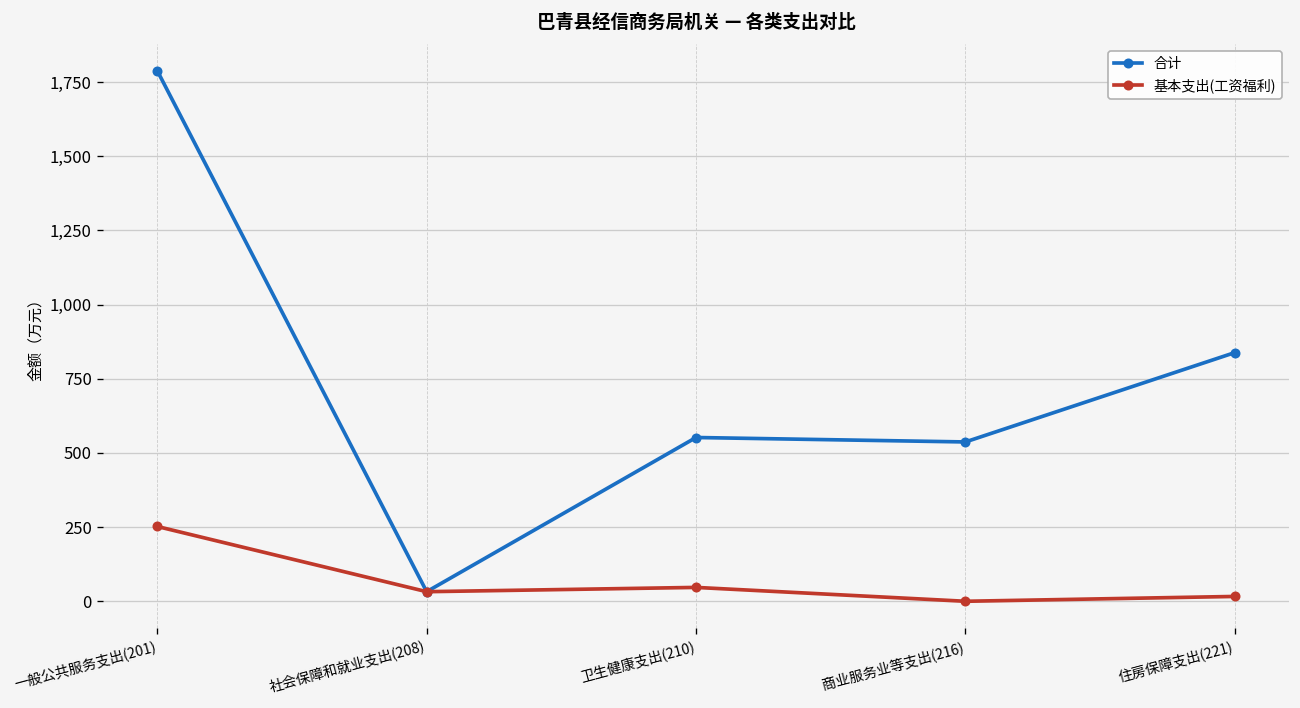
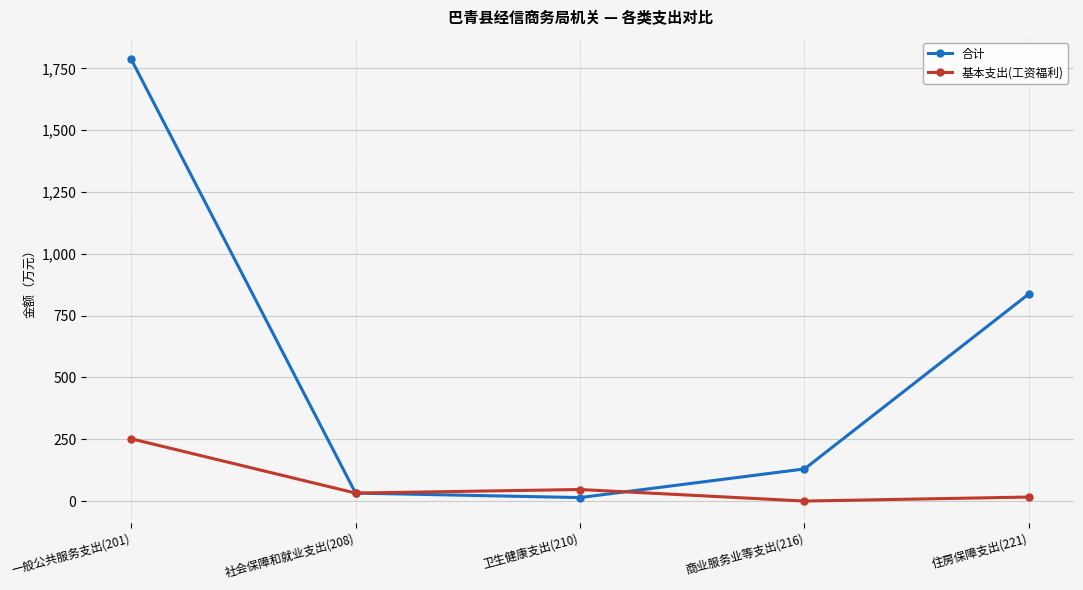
  {
    "合计": {
      "一般公共服务支出(201)": "1,790",
-     "卫生健康支出(210)": "550",
-     "商业服务业等支出(216)": "540",
+     "卫生健康支出(210)": "10",
+     "商业服务业等支出(216)": "130",
      "住房保障支出(221)": "840"
    },
    "基本支出(工资福利)": {
      "一般公共服务支出(201)": "250",
      "卫生健康支出(210)": "50",
      "商业服务业等支出(216)": "0",
      "住房保障支出(221)": "20"
    }
  }
